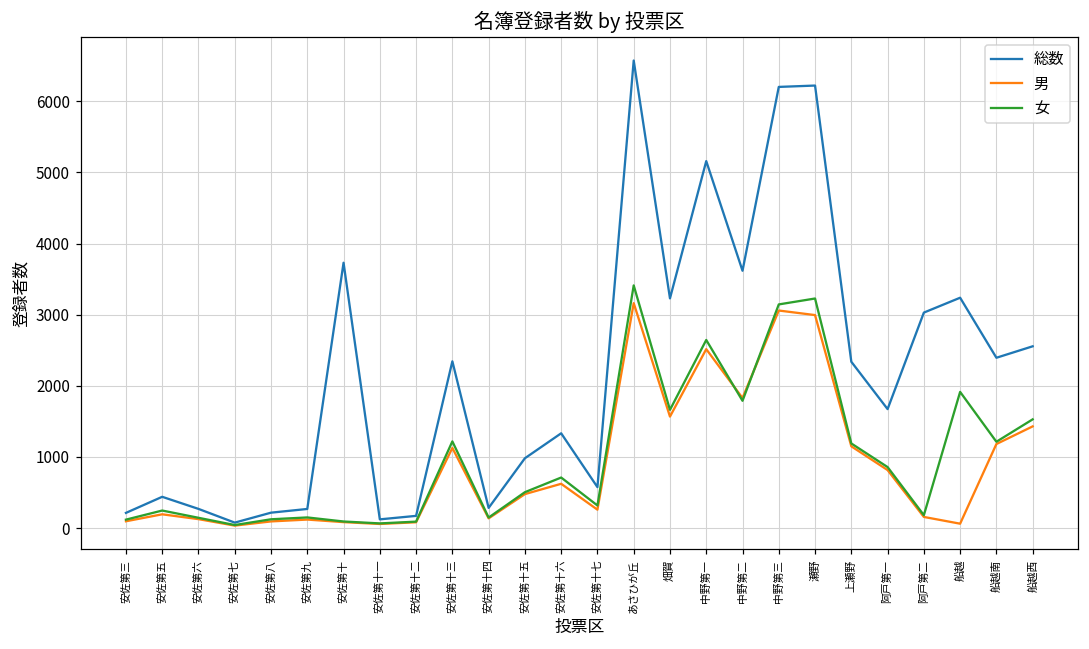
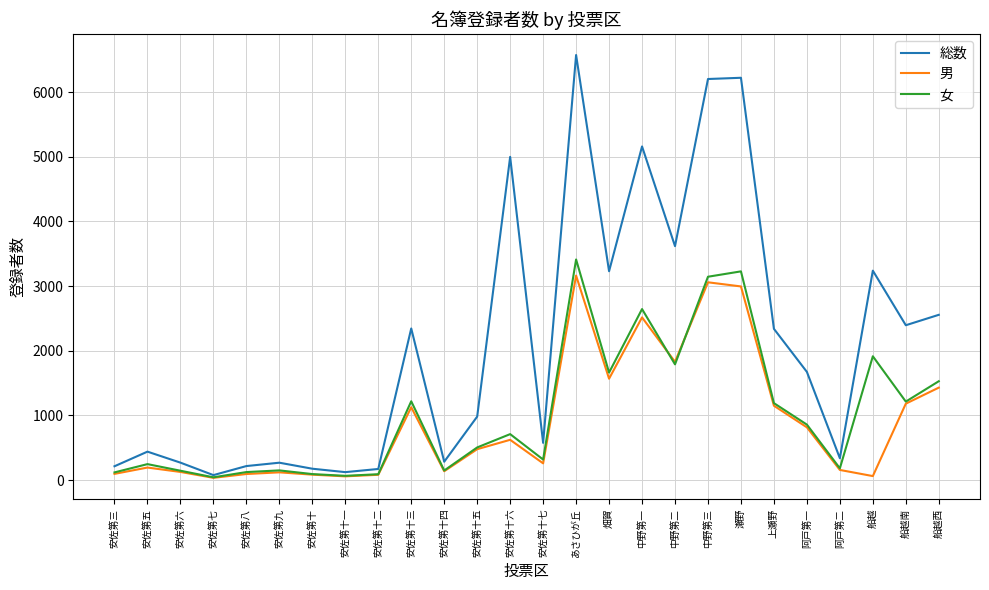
  {
    "総数": {
      "安佐第三": 200,
      "安佐第五": 400,
      "安佐第六": 300,
      "安佐第八": 200,
      "安佐第九": 300,
-     "安佐第十": 3700,
+     "安佐第十": 200,
      "安佐第十一": 100,
      "安佐第十二": 200,
      "安佐第十三": 2300,
      "安佐第十四": 300,
      "安佐第十五": 1000,
-     "安佐第十六": 1300,
+     "安佐第十六": 5000,
      "安佐第十七": 600,
      "あさひが丘": 6600,
      "畑賀": 3200,
      "中野第一": 5200,
      "中野第二": 3600,
      "中野第三": 6200,
      "瀬野": 6200,
      "上瀬野": 2300,
      "阿戸第一": 1700,
-     "阿戸第二": 3000,
+     "阿戸第二": 300,
      "船越": 3200,
      "船越南": 2400,
      "船越西": 2600
    },
    "男": {
      "安佐第五": 200,
      "安佐第十三": 1100,
      "安佐第十六": 600,
      "安佐第十七": 300,
      "あさひが丘": 3200,
      "畑賀": 1600,
      "中野第一": 2500,
      "中野第二": 1800,
      "中野第三": 3100,
      "瀬野": 3000,
      "上瀬野": 1100,
      "阿戸第一": 800,
      "船越": 100,
      "船越西": 1400
    },
    "女": {
      "安佐第五": 200,
      "安佐第十三": 1200,
      "安佐第十六": 700,
      "安佐第十七": 300,
      "あさひが丘": 3400,
      "畑賀": 1700,
      "中野第一": 2600,
      "中野第二": 1800,
      "中野第三": 3100,
      "瀬野": 3200,
      "上瀬野": 1200,
      "阿戸第一": 900,
      "船越": 1900,
      "船越西": 1500
    }
  }
